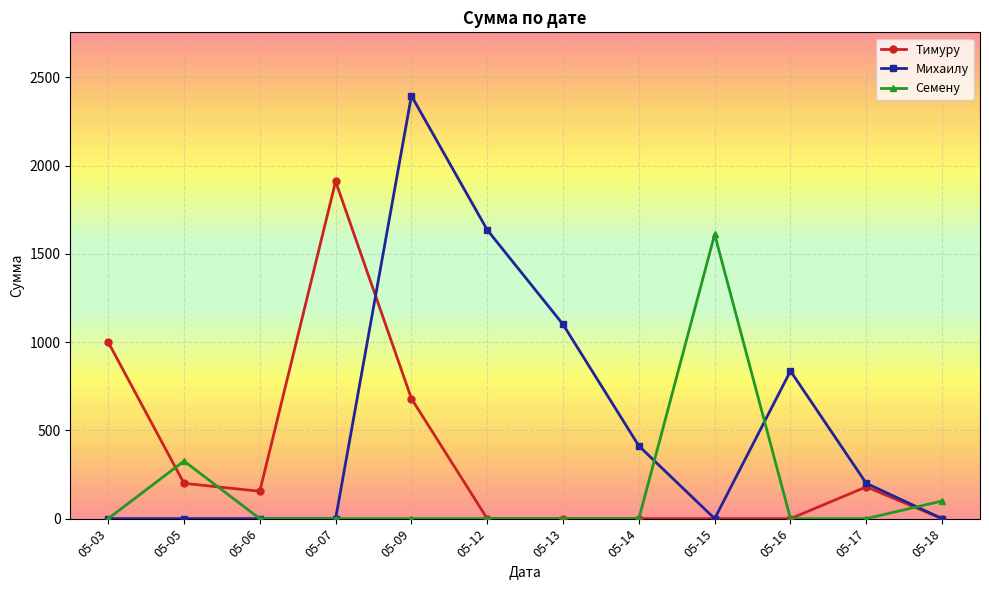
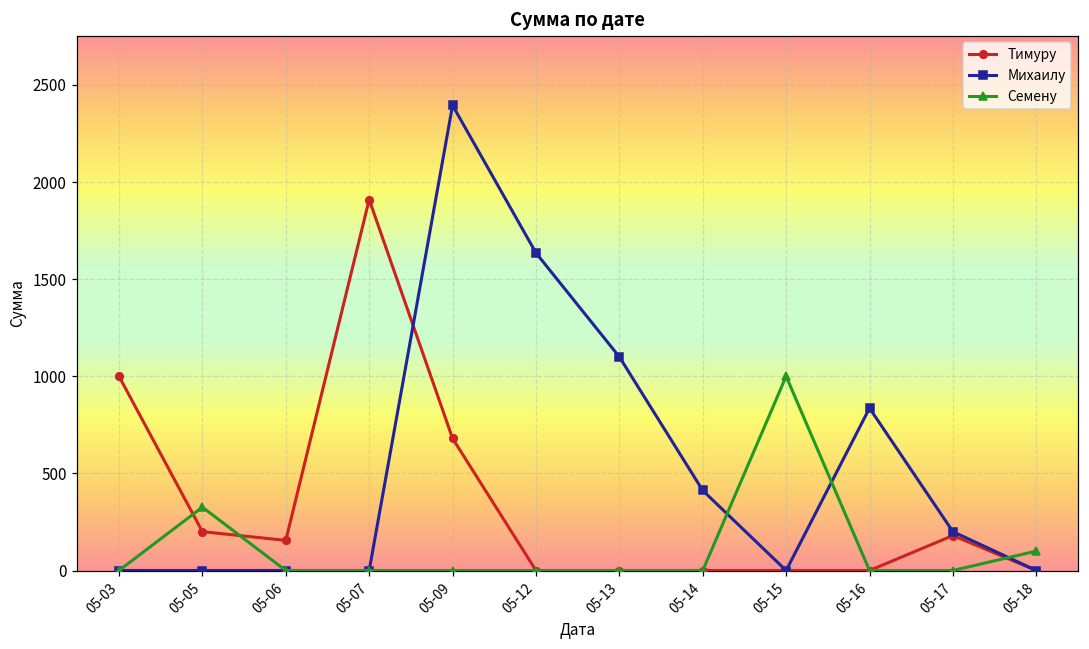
  {
    "Тимуру": {
      "05-03": 1000,
      "05-05": 200,
      "05-06": 160,
      "05-07": 1910,
      "05-09": 680,
      "05-17": 180
    },
    "Михаилу": {
      "05-05": 0,
      "05-09": 2400,
      "05-12": 1640,
      "05-13": 1100,
      "05-14": 410,
      "05-16": 840,
      "05-17": 200
    },
    "Семену": {
      "05-05": 330,
      "05-09": 0,
-     "05-15": 1610,
+     "05-15": 1000,
      "05-17": 0,
      "05-18": 100
    }
  }
